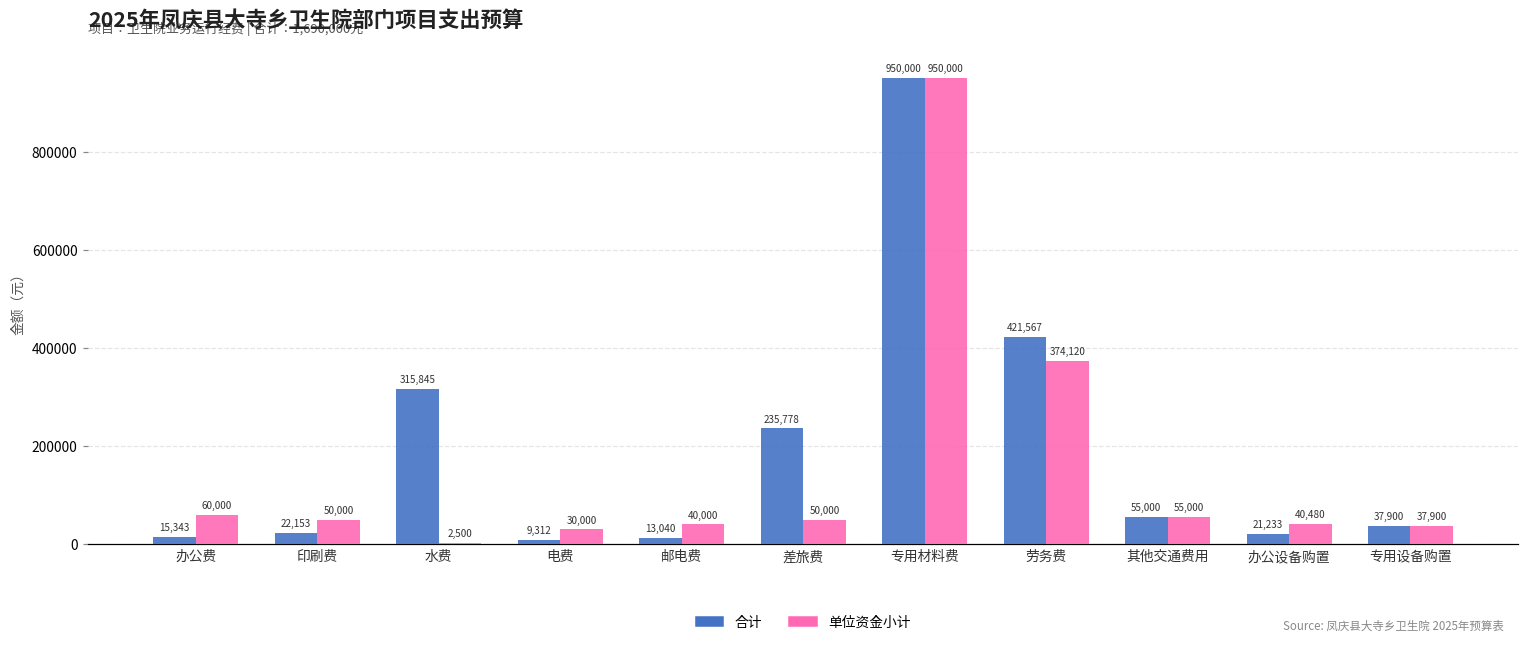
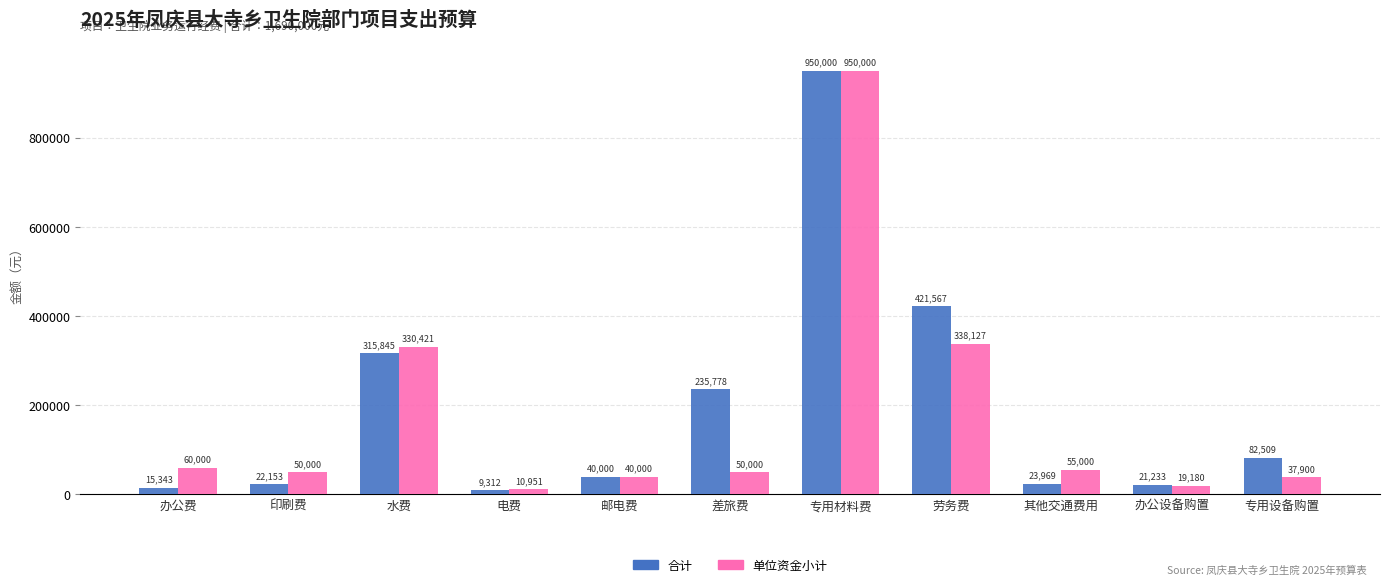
  {
    "合计": {
      "办公费": "15,343",
      "印刷费": "22,153",
      "水费": "315,845",
      "电费": "9,312",
-     "邮电费": "13,040",
+     "邮电费": "40,000",
      "差旅费": "235,778",
      "专用材料费": "950,000",
      "劳务费": "421,567",
-     "其他交通费用": "55,000",
+     "其他交通费用": "23,969",
      "办公设备购置": "21,233",
-     "专用设备购置": "37,900"
+     "专用设备购置": "82,509"
    },
    "单位资金小计": {
      "办公费": "60,000",
      "印刷费": "50,000",
-     "水费": "2,500",
-     "电费": "30,000",
+     "水费": "330,421",
+     "电费": "10,951",
      "邮电费": "40,000",
      "差旅费": "50,000",
      "专用材料费": "950,000",
-     "劳务费": "374,120",
+     "劳务费": "338,127",
      "其他交通费用": "55,000",
-     "办公设备购置": "40,480",
+     "办公设备购置": "19,180",
      "专用设备购置": "37,900"
    }
  }
